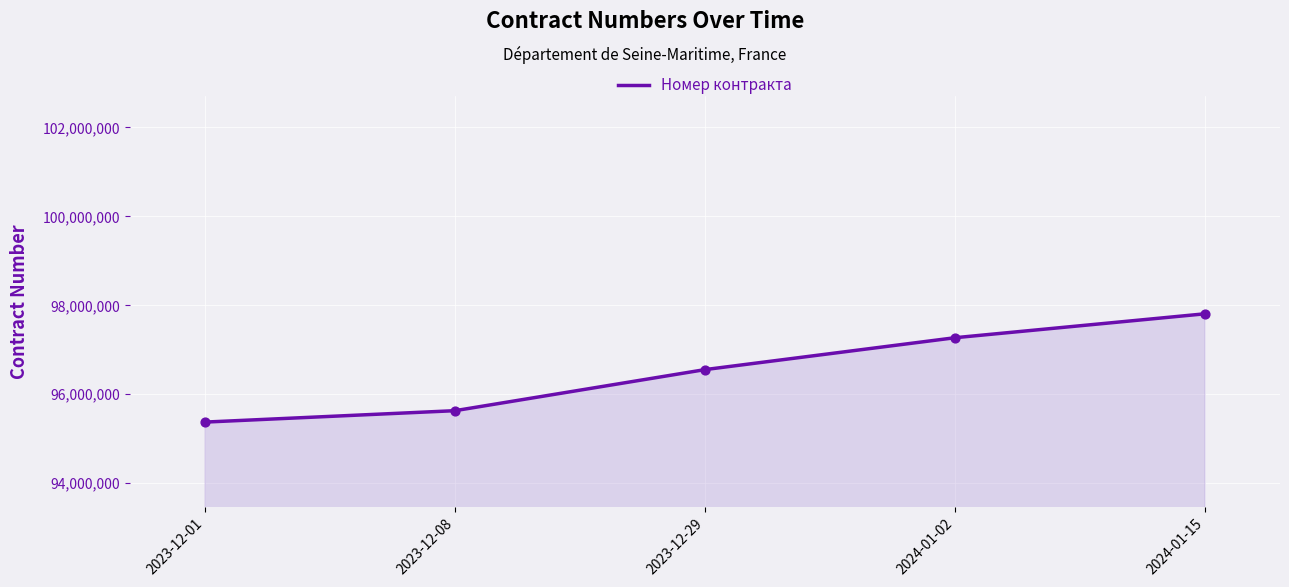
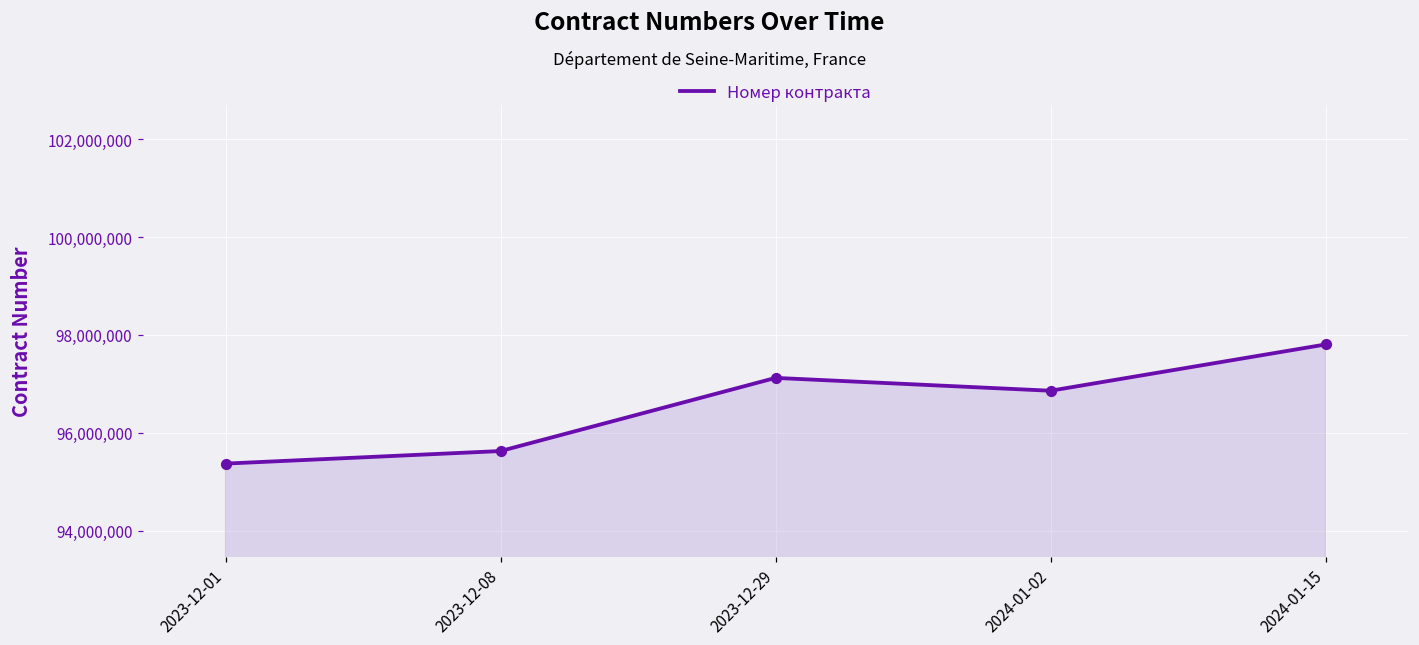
  {
    "2023-12-01": "95,400,000",
    "2023-12-08": "95,600,000",
-   "2023-12-29": "96,600,000",
-   "2024-01-02": "97,300,000",
+   "2023-12-29": "97,100,000",
+   "2024-01-02": "96,900,000",
    "2024-01-15": "97,800,000"
  }
